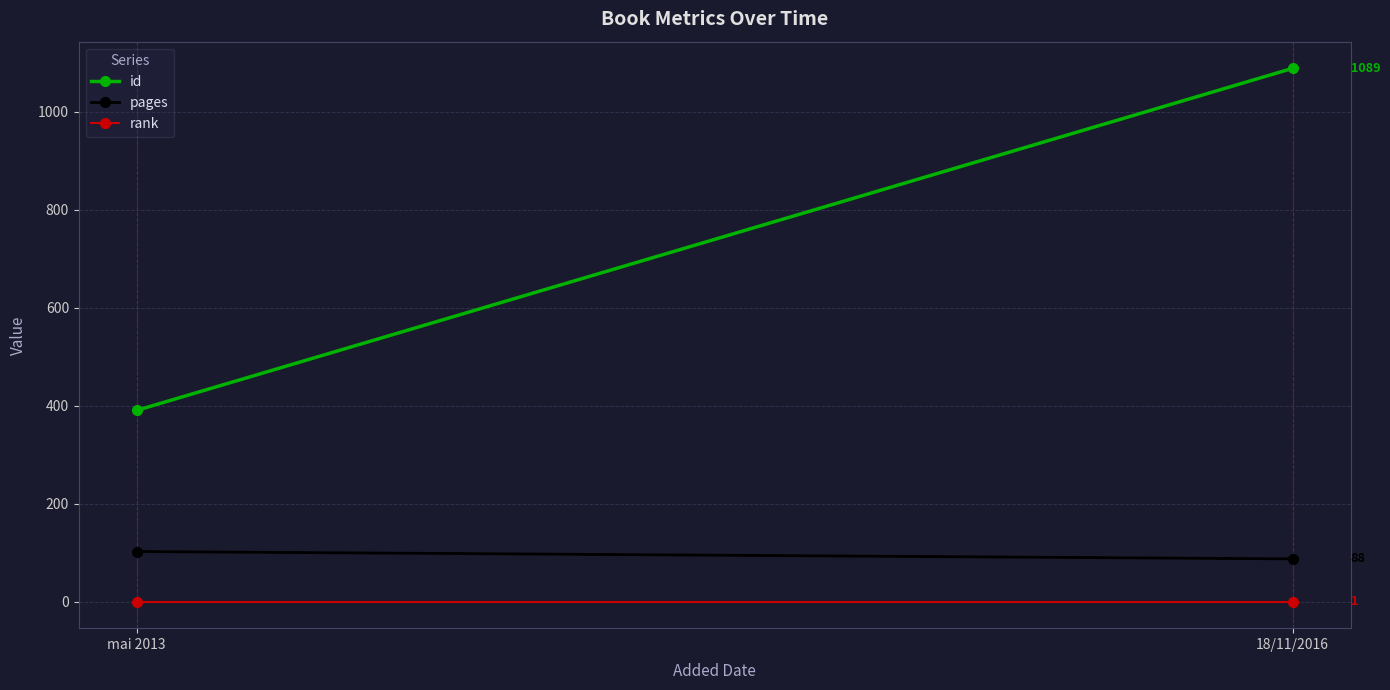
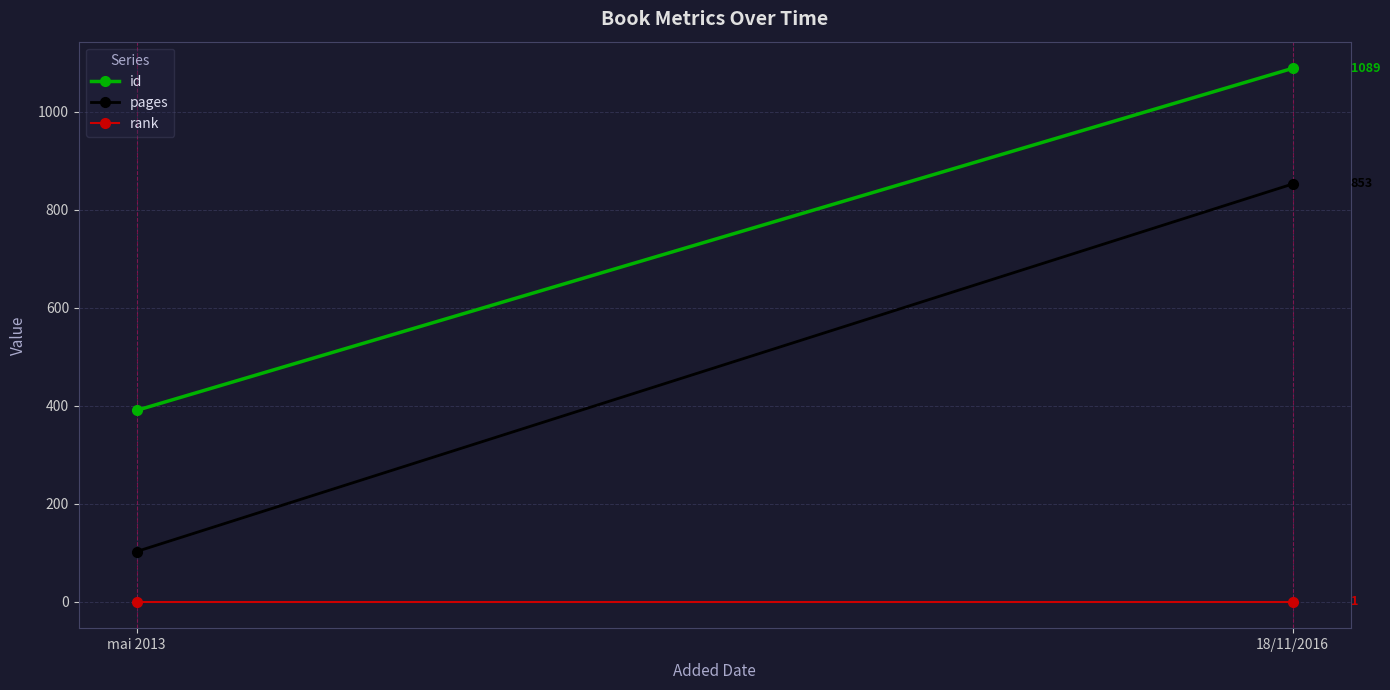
  {
    "id": {
      "mai 2013": 390,
      "18/11/2016": 1090
    },
    "pages": {
      "mai 2013": 100,
-     "18/11/2016": 90
+     "18/11/2016": 850
    },
    "rank": {
      "mai 2013": 0,
      "18/11/2016": 0
    }
  }
